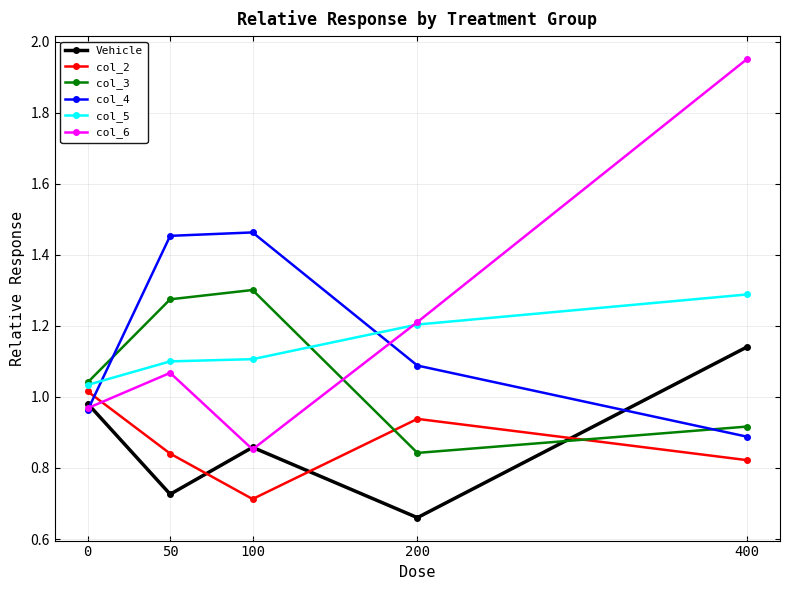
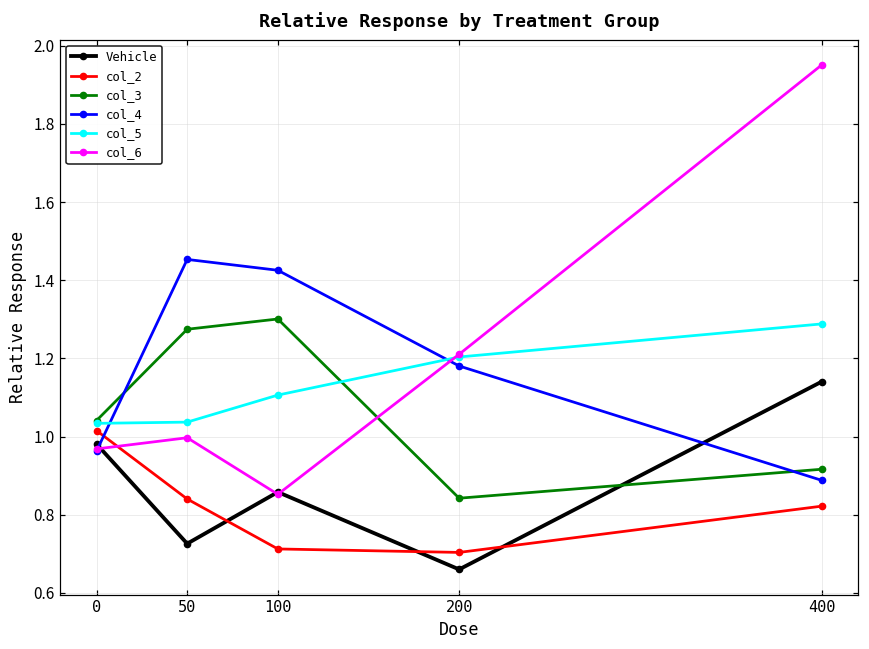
  {
    "Vehicle": {
      "0": 0.98,
      "50": 0.73,
      "200": 0.66,
      "400": 1.14
    },
    "col_2": {
      "0": 1.02,
      "50": 0.84,
      "100": 0.71,
-     "200": 0.94,
+     "200": 0.70,
      "400": 0.82
    },
    "col_3": {
      "0": 1.04,
      "50": 1.27,
      "100": 1.30,
      "200": 0.84,
      "400": 0.92
    },
    "col_4": {
      "50": 1.45,
-     "100": 1.46,
-     "200": 1.09,
+     "100": 1.43,
+     "200": 1.18,
      "400": 0.89
    },
    "col_5": {
      "0": 1.03,
-     "50": 1.10,
+     "50": 1.04,
      "100": 1.11,
      "400": 1.29
    },
    "col_6": {
-     "50": 1.07,
+     "50": 1.00,
      "400": 1.95
    }
  }
